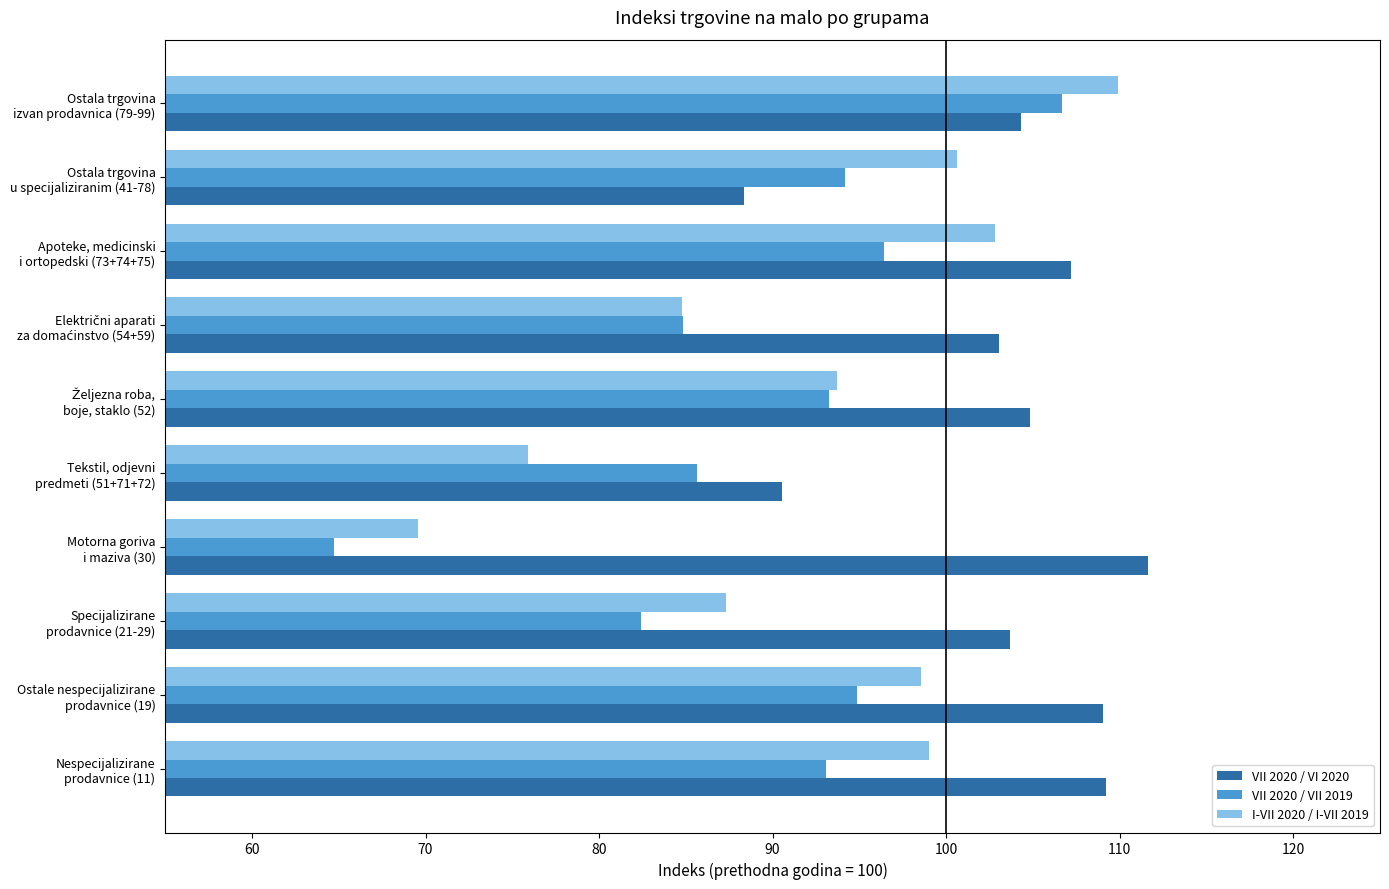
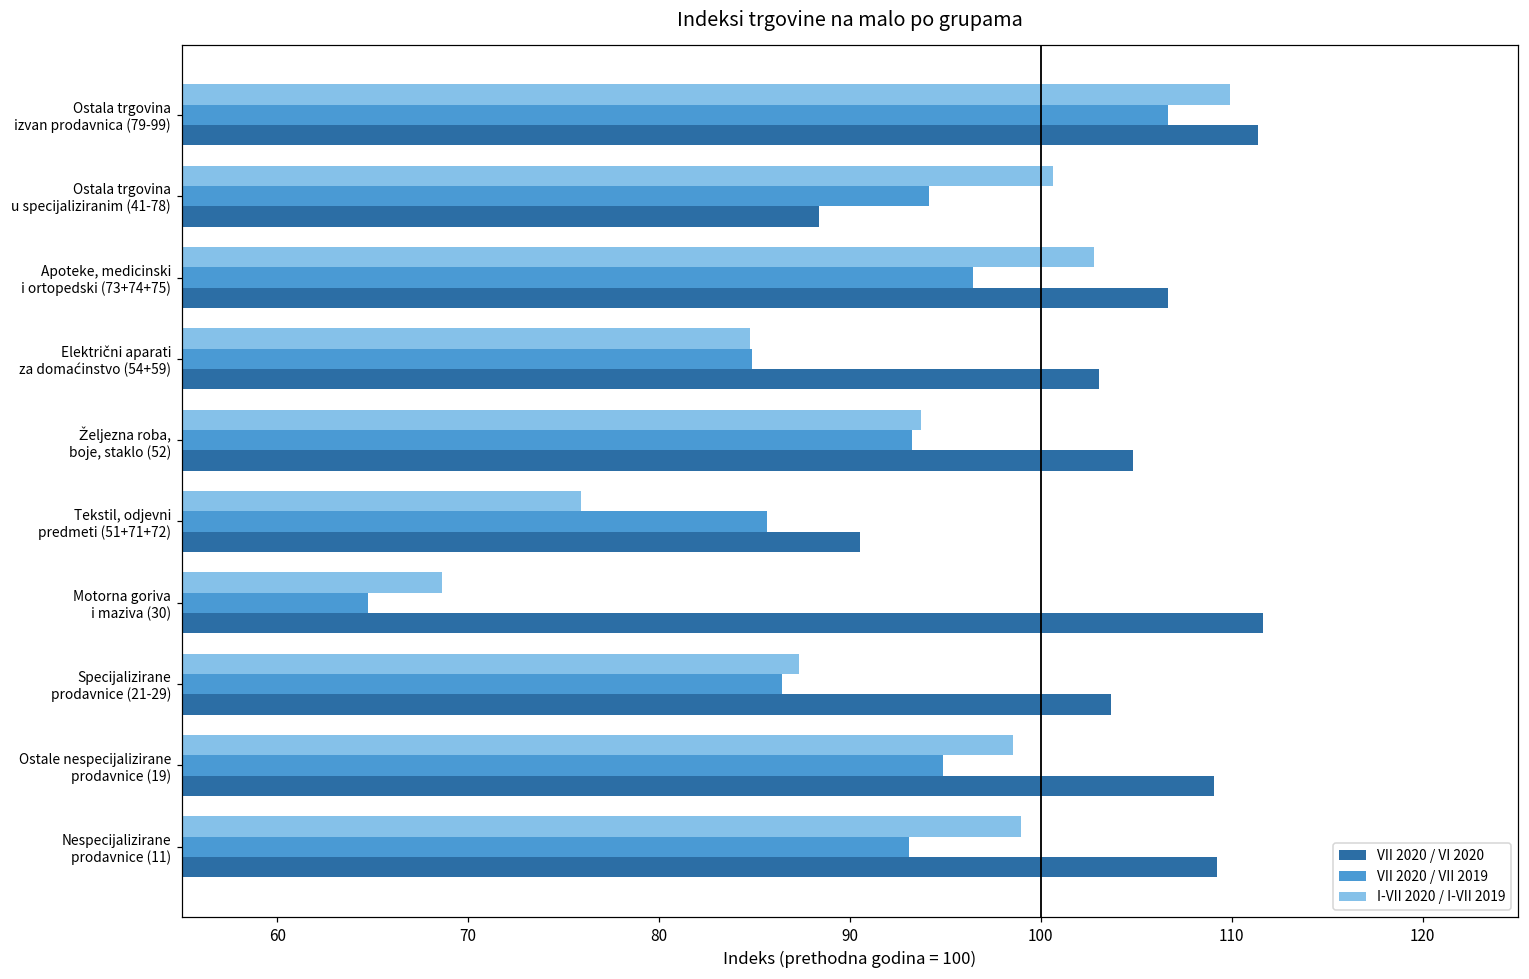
  {
    "VII 2020 / VI 2020": {
-     "Ostala trgovina izvan prodavnica (79-99)": 104.3,
+     "Ostala trgovina izvan prodavnica (79-99)": 111.4,
      "Ostala trgovina u specijaliziranim (41-78)": 88.4,
-     "Apoteke, medicinski i ortopedski (73+74+75)": 107.2,
+     "Apoteke, medicinski i ortopedski (73+74+75)": 106.7,
      "Električni aparati za domaćinstvo (54+59)": 103.1,
      "Željezna roba, boje, staklo (52)": 104.9,
      "Tekstil, odjevni predmeti (51+71+72)": 90.5,
      "Motorna goriva i maziva (30)": 111.7,
      "Specijalizirane prodavnice (21-29)": 103.7,
      "Ostale nespecijalizirane prodavnice (19)": 109.1,
      "Nespecijalizirane prodavnice (11)": 109.2
    },
    "VII 2020 / VII 2019": {
      "Ostala trgovina izvan prodavnica (79-99)": 106.7,
      "Ostala trgovina u specijaliziranim (41-78)": 94.2,
      "Apoteke, medicinski i ortopedski (73+74+75)": 96.4,
      "Električni aparati za domaćinstvo (54+59)": 84.9,
      "Željezna roba, boje, staklo (52)": 93.2,
      "Tekstil, odjevni predmeti (51+71+72)": 85.7,
      "Motorna goriva i maziva (30)": 64.7,
-     "Specijalizirane prodavnice (21-29)": 82.4,
+     "Specijalizirane prodavnice (21-29)": 86.4,
      "Ostale nespecijalizirane prodavnice (19)": 94.9,
      "Nespecijalizirane prodavnice (11)": 93.1
    },
    "I-VII 2020 / I-VII 2019": {
      "Ostala trgovina izvan prodavnica (79-99)": 109.9,
      "Ostala trgovina u specijaliziranim (41-78)": 100.6,
      "Apoteke, medicinski i ortopedski (73+74+75)": 102.8,
      "Električni aparati za domaćinstvo (54+59)": 84.8,
      "Željezna roba, boje, staklo (52)": 93.7,
      "Tekstil, odjevni predmeti (51+71+72)": 75.9,
-     "Motorna goriva i maziva (30)": 69.6,
+     "Motorna goriva i maziva (30)": 68.6,
      "Specijalizirane prodavnice (21-29)": 87.3,
      "Ostale nespecijalizirane prodavnice (19)": 98.5,
      "Nespecijalizirane prodavnice (11)": 99.0
    }
  }
